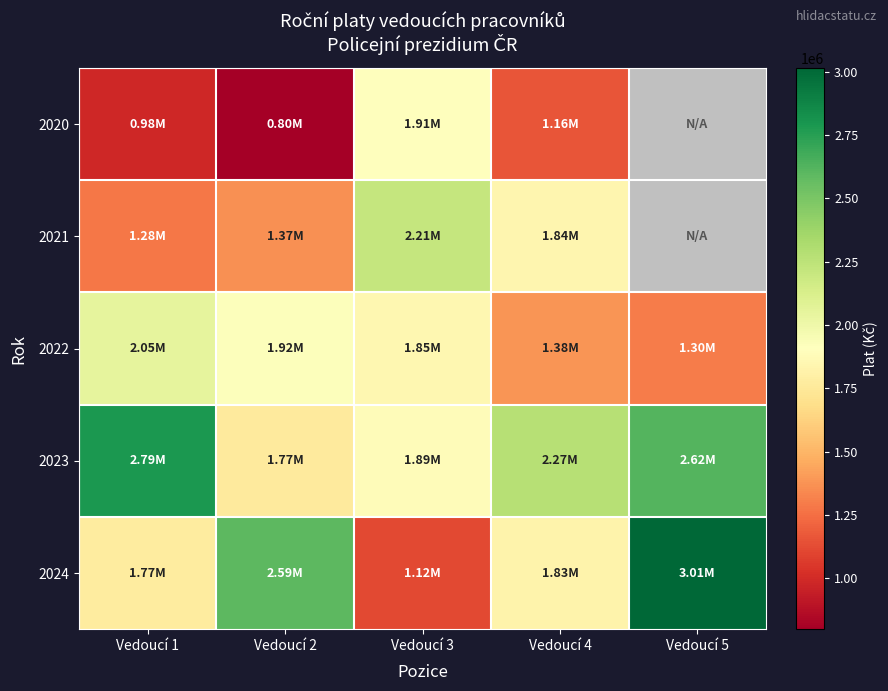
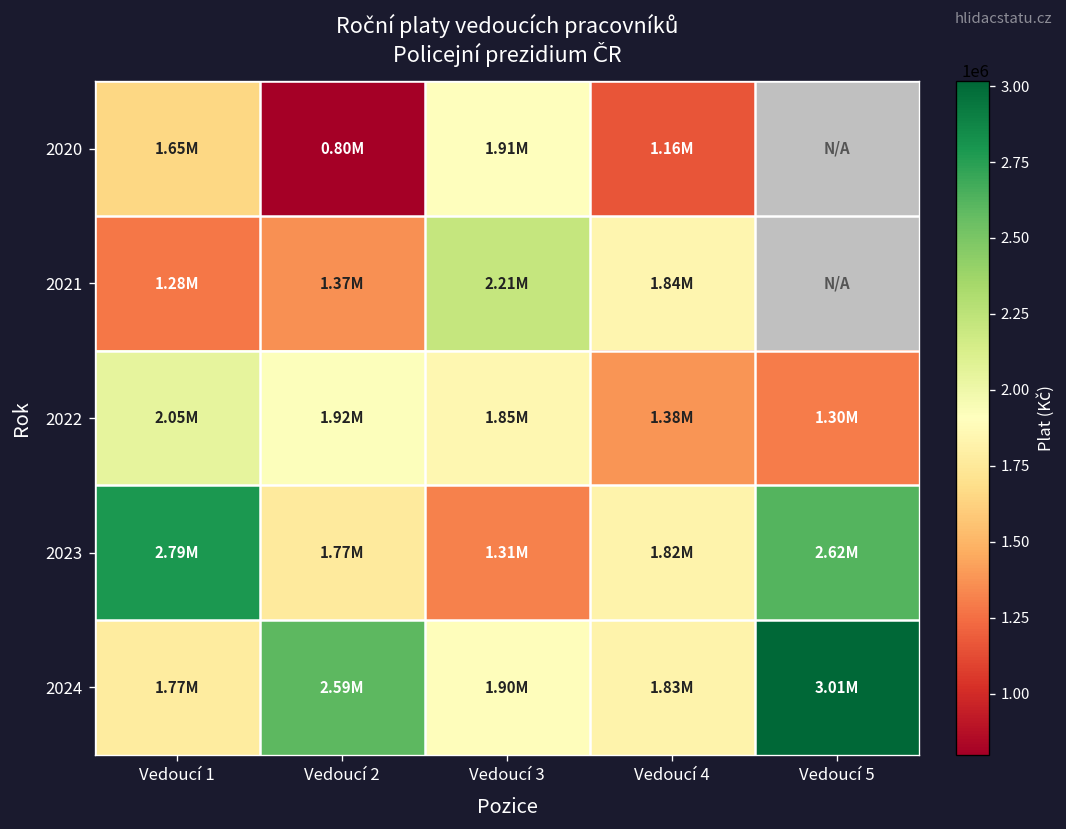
  {
    "2020": {
-     "Vedoucí 1": "0.98M",
+     "Vedoucí 1": "1.65M",
      "Vedoucí 2": "0.80M",
      "Vedoucí 3": "1.91M",
      "Vedoucí 4": "1.16M"
    },
    "2021": {
      "Vedoucí 1": "1.28M",
      "Vedoucí 2": "1.37M",
      "Vedoucí 3": "2.21M",
      "Vedoucí 4": "1.84M"
    },
    "2022": {
      "Vedoucí 1": "2.05M",
      "Vedoucí 2": "1.92M",
      "Vedoucí 3": "1.85M",
      "Vedoucí 4": "1.38M",
      "Vedoucí 5": "1.30M"
    },
    "2023": {
      "Vedoucí 1": "2.79M",
      "Vedoucí 2": "1.77M",
-     "Vedoucí 3": "1.89M",
-     "Vedoucí 4": "2.27M",
+     "Vedoucí 3": "1.31M",
+     "Vedoucí 4": "1.82M",
      "Vedoucí 5": "2.62M"
    },
    "2024": {
      "Vedoucí 1": "1.77M",
      "Vedoucí 2": "2.59M",
-     "Vedoucí 3": "1.12M",
+     "Vedoucí 3": "1.90M",
      "Vedoucí 4": "1.83M",
      "Vedoucí 5": "3.01M"
    }
  }
